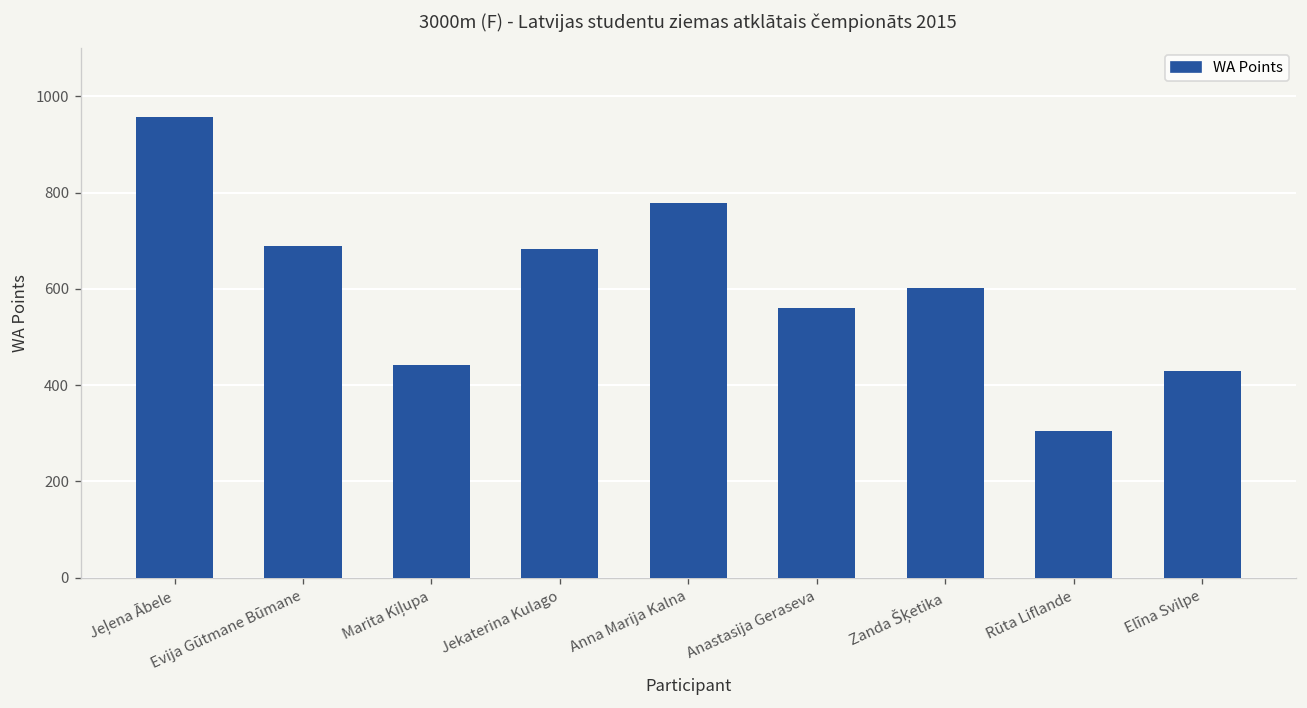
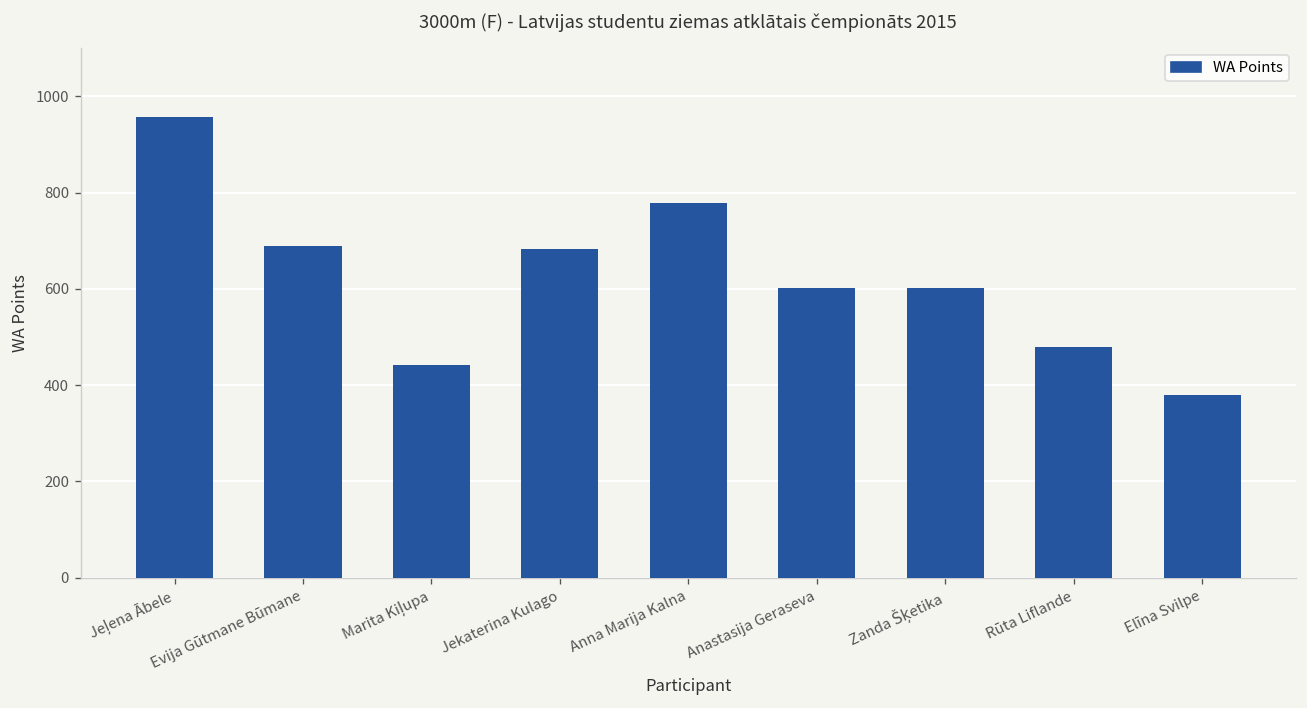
  {
    "Jeļena Ābele": 960,
    "Evija Gūtmane Būmane": 690,
    "Marita Kiļupa": 440,
    "Jekaterina Kulago": 680,
    "Anna Marija Kalna": 780,
-   "Anastasija Geraseva": 560,
+   "Anastasija Geraseva": 600,
    "Zanda Šķetika": 600,
-   "Rūta Liflande": 300,
-   "Elīna Svilpe": 430
+   "Rūta Liflande": 480,
+   "Elīna Svilpe": 380
  }
